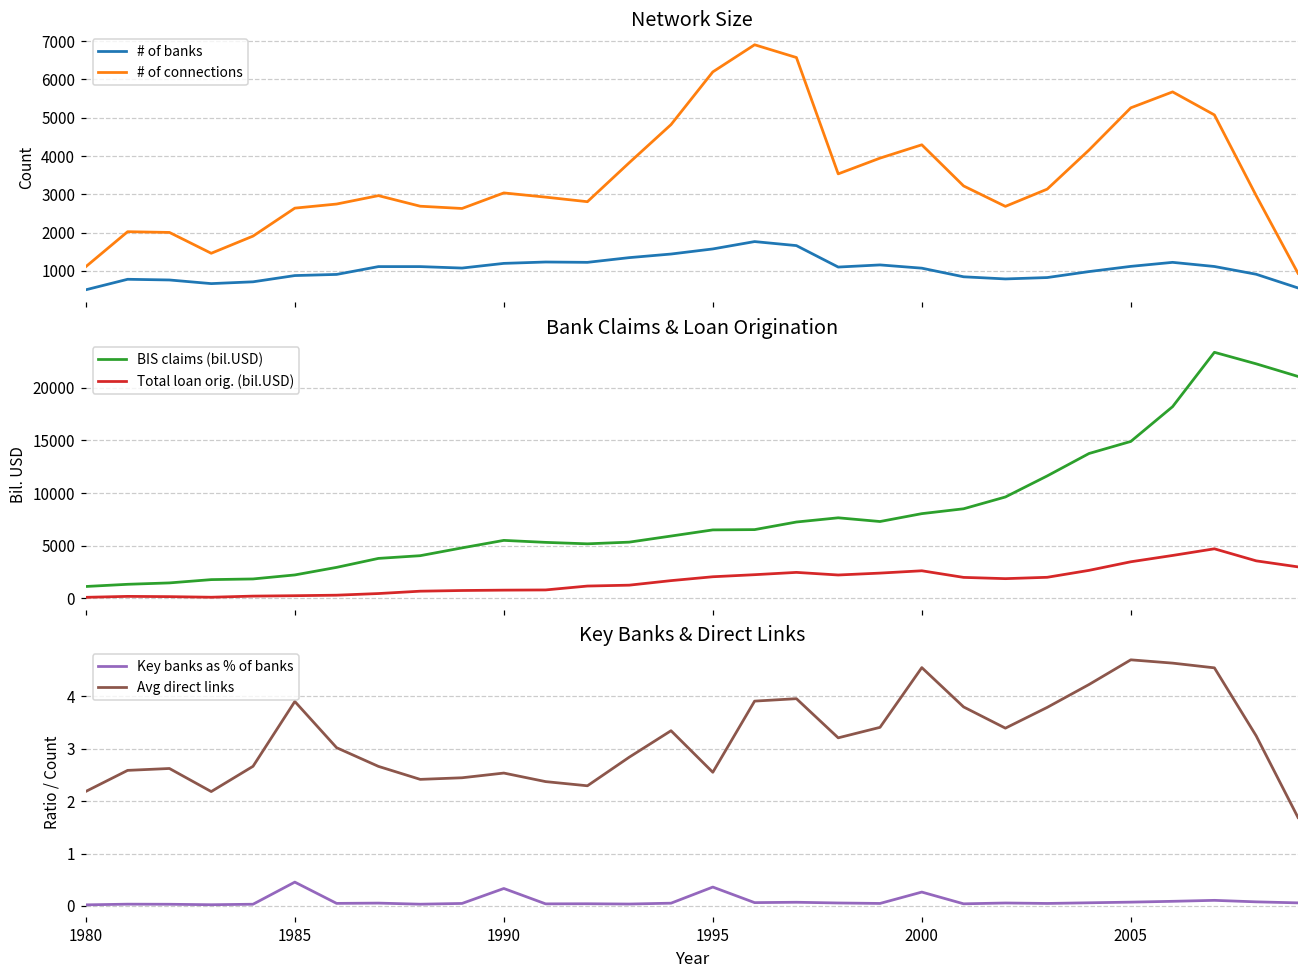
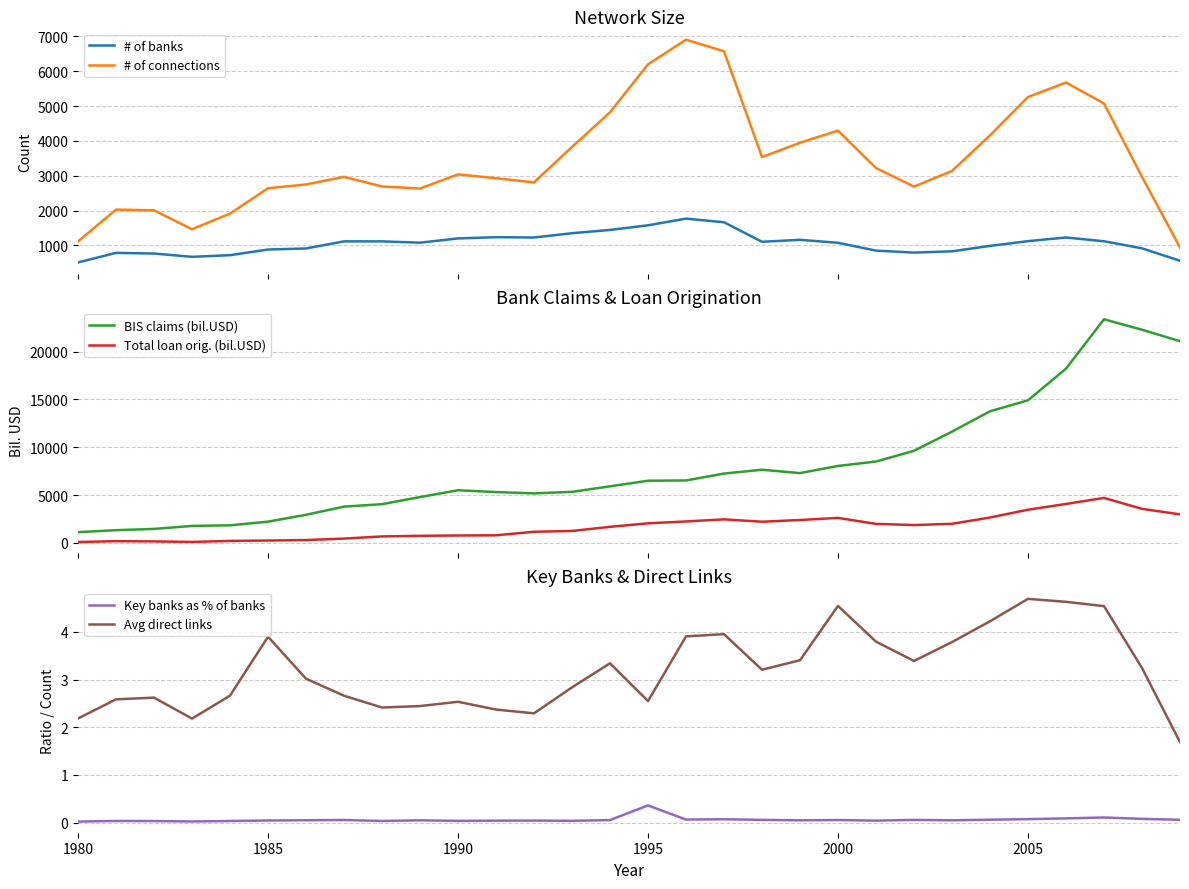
  {
    "Key Banks & Direct Links": {
      "Key banks as % of banks": {
        "1980": 0.0,
-       "1985": 0.5,
-       "1990": 0.3,
+       "1985": 0.0,
+       "1990": 0.0,
        "1995": 0.4,
-       "2000": 0.3,
+       "2000": 0.1,
        "2005": 0.1
      },
      "Avg direct links": {
        "1980": 2.2,
        "1985": 3.9,
        "1990": 2.5,
        "1995": 2.6,
        "2000": 4.5,
        "2005": 4.7
      }
    }
  }
